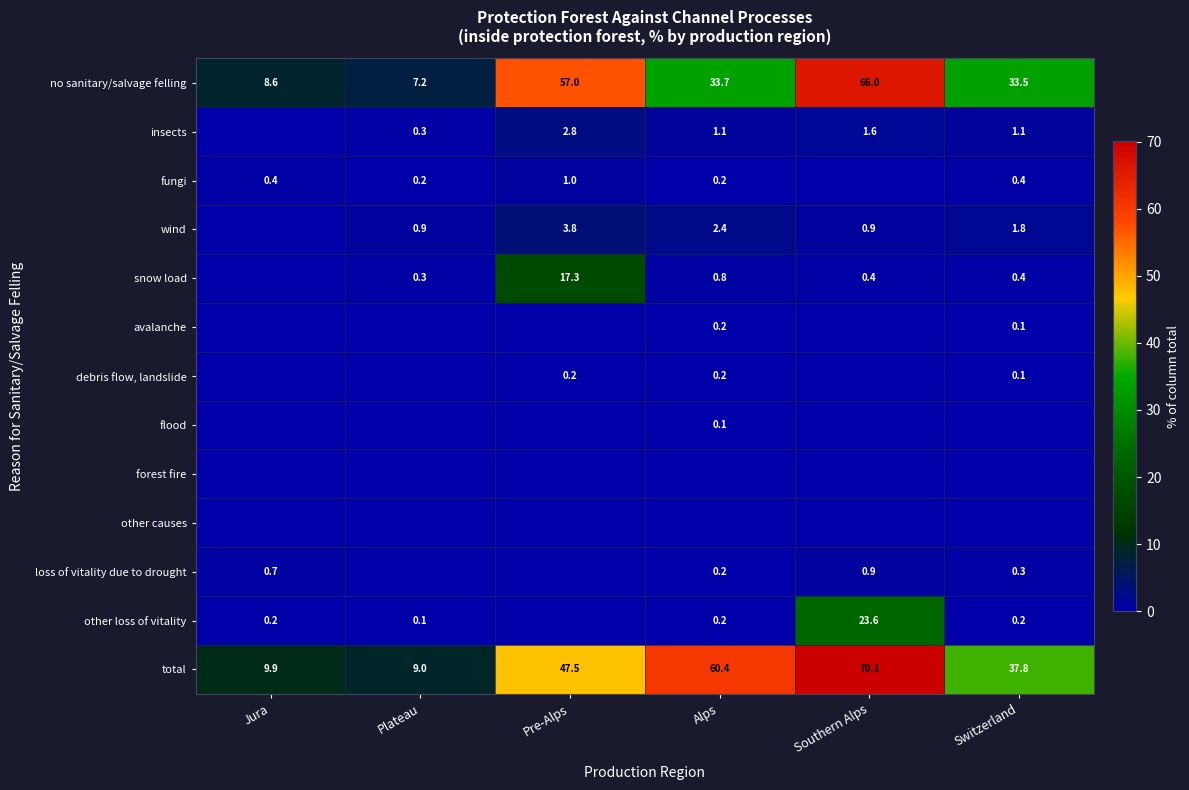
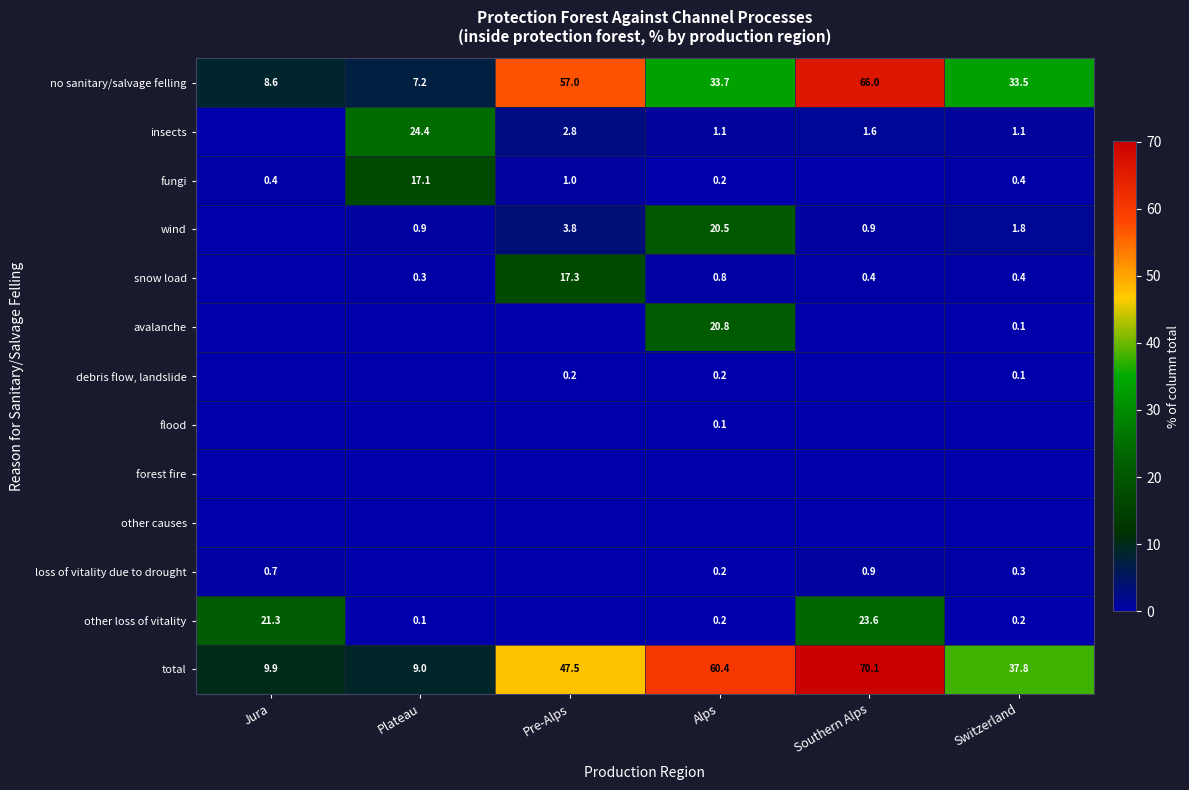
  {
    "no sanitary/salvage felling": {
      "Jura": 8.6,
      "Plateau": 7.2,
      "Pre-Alps": 57.0,
      "Alps": 33.7,
      "Southern Alps": 66.0,
      "Switzerland": 33.5
    },
    "insects": {
-     "Plateau": 0.3,
+     "Plateau": 24.4,
      "Pre-Alps": 2.8,
      "Alps": 1.1,
      "Southern Alps": 1.6,
      "Switzerland": 1.1
    },
    "fungi": {
      "Jura": 0.4,
-     "Plateau": 0.2,
+     "Plateau": 17.1,
      "Pre-Alps": 1.0,
      "Alps": 0.2,
      "Switzerland": 0.4
    },
    "wind": {
      "Plateau": 0.9,
      "Pre-Alps": 3.8,
-     "Alps": 2.4,
+     "Alps": 20.5,
      "Southern Alps": 0.9,
      "Switzerland": 1.8
    },
    "snow load": {
      "Plateau": 0.3,
      "Pre-Alps": 17.3,
      "Alps": 0.8,
      "Southern Alps": 0.4,
      "Switzerland": 0.4
    },
    "avalanche": {
-     "Alps": 0.2,
+     "Alps": 20.8,
      "Switzerland": 0.1
    },
    "debris flow, landslide": {
      "Pre-Alps": 0.2,
      "Alps": 0.2,
      "Switzerland": 0.1
    },
    "flood": {
      "Alps": 0.1
    },
    "loss of vitality due to drought": {
      "Jura": 0.7,
      "Alps": 0.2,
      "Southern Alps": 0.9,
      "Switzerland": 0.3
    },
    "other loss of vitality": {
-     "Jura": 0.2,
+     "Jura": 21.3,
      "Plateau": 0.1,
      "Alps": 0.2,
      "Southern Alps": 23.6,
      "Switzerland": 0.2
    },
    "total": {
      "Jura": 9.9,
      "Plateau": 9.0,
      "Pre-Alps": 47.5,
      "Alps": 60.4,
      "Southern Alps": 70.1,
      "Switzerland": 37.8
    }
  }
